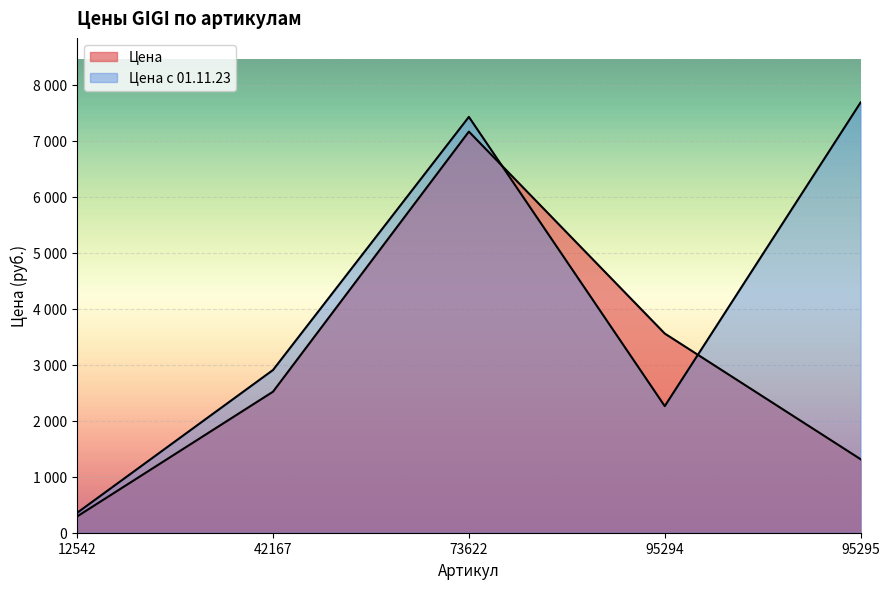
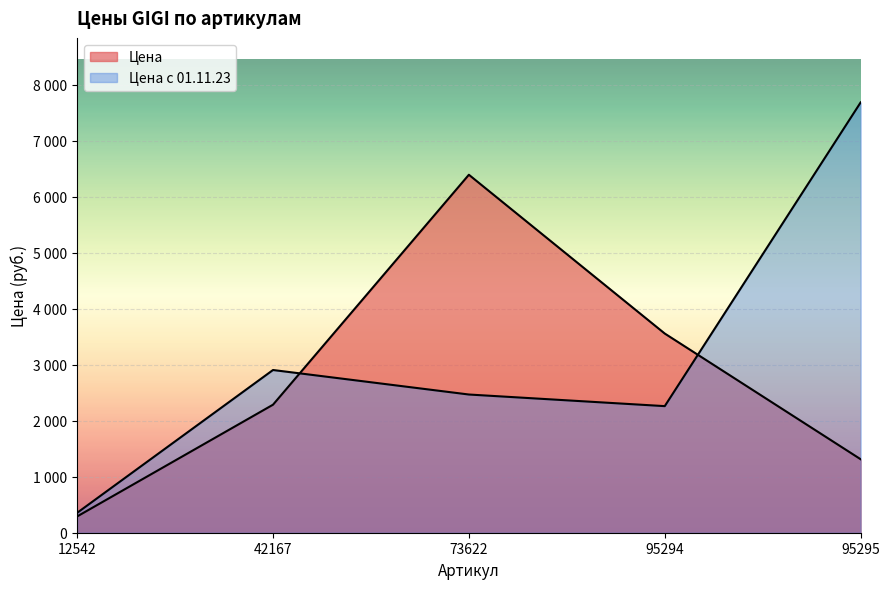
  {
    "Цена": {
      "12542": 300,
-     "42167": 2500,
-     "73622": 7200,
+     "42167": 2300,
+     "73622": 6400,
      "95294": 3600,
      "95295": 1300
    },
    "Цена с 01.11.23": {
      "12542": 400,
      "42167": 2900,
-     "73622": 7400,
+     "73622": 2500,
      "95294": 2300,
      "95295": 7700
    }
  }
